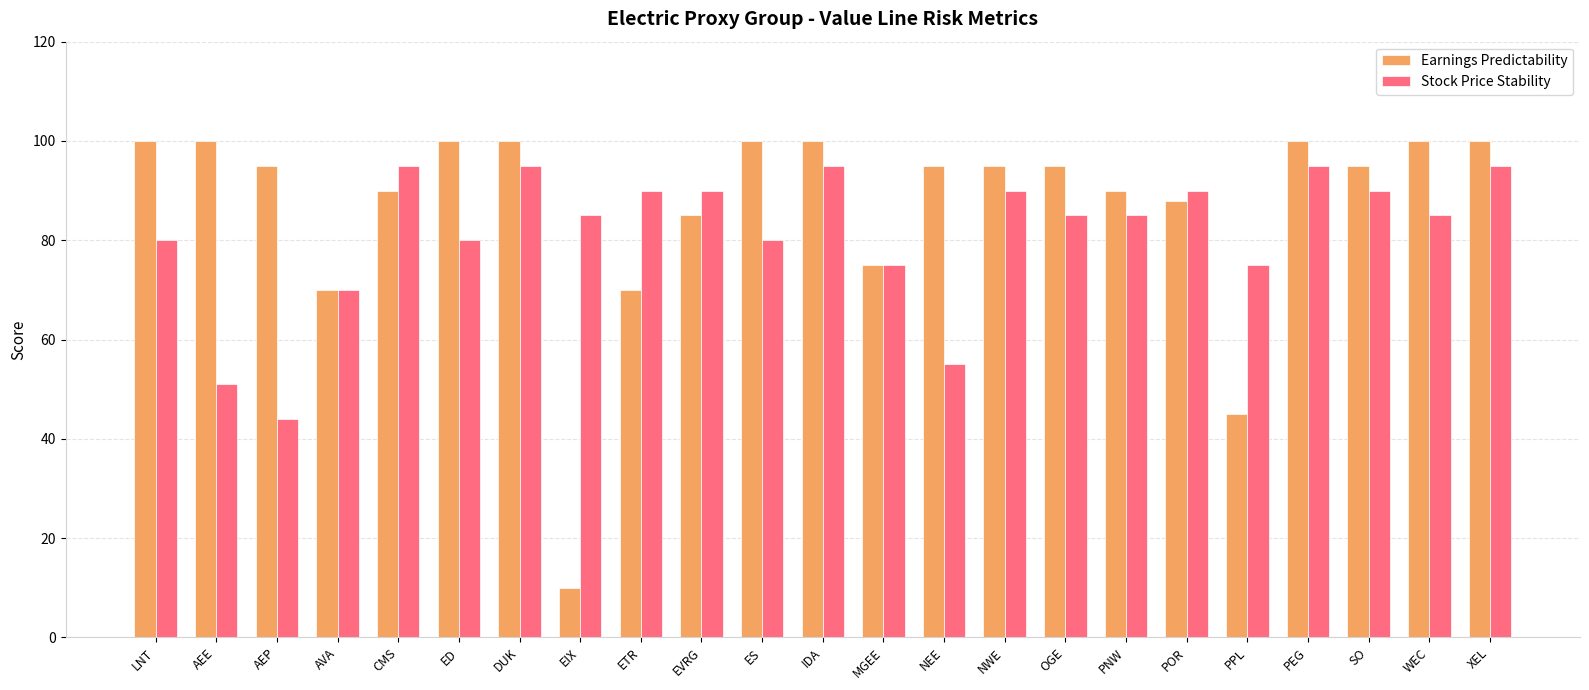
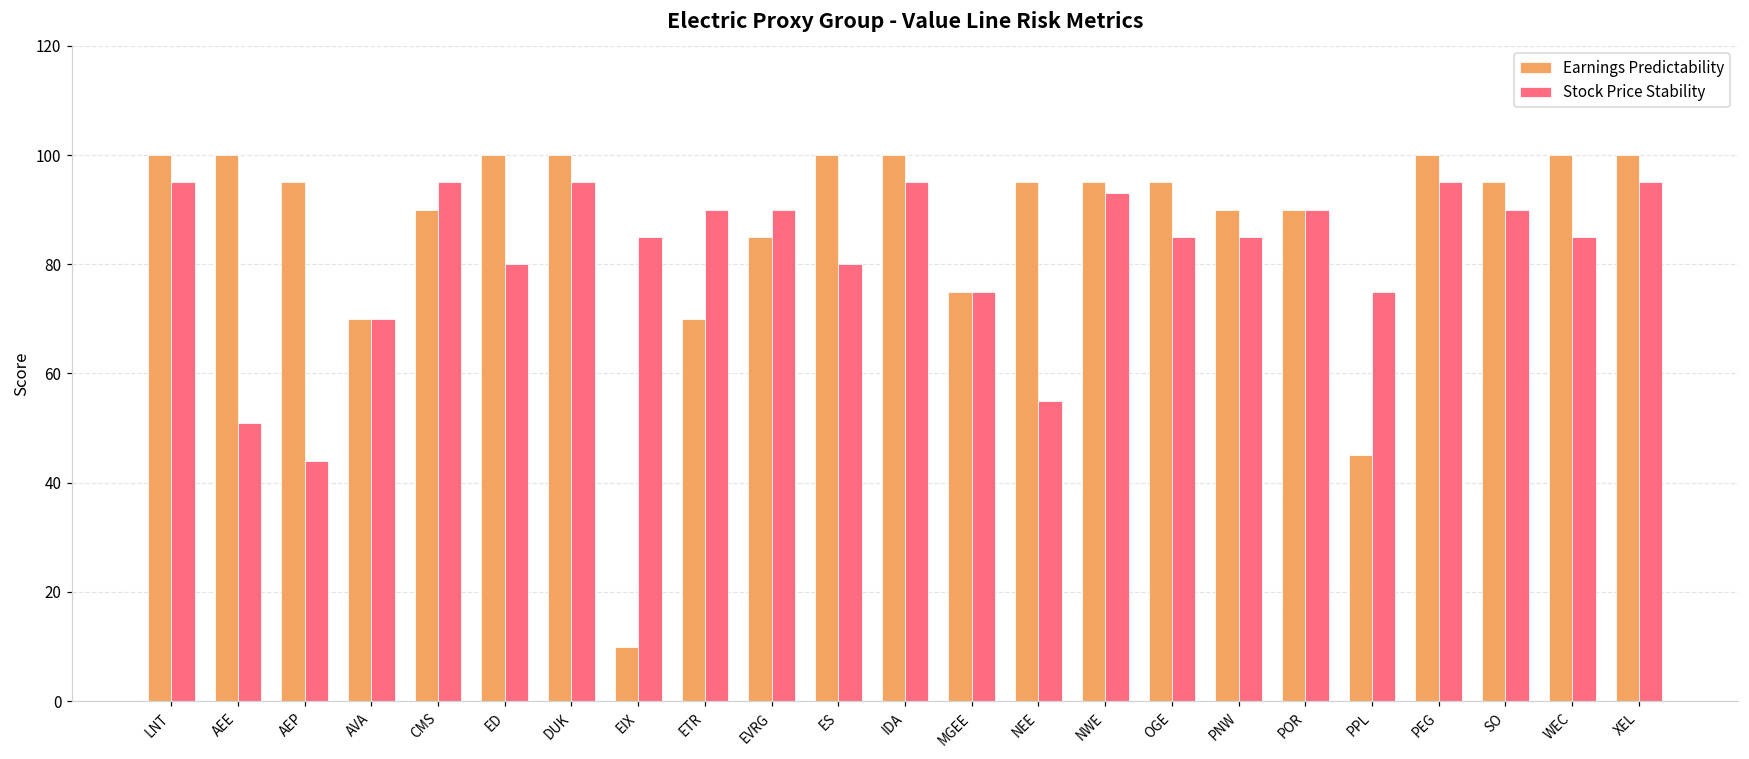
  {
    "Earnings Predictability": {
      "LNT": 100,
      "AEE": 100,
      "AEP": 95,
      "AVA": 70,
      "CMS": 90,
      "ED": 100,
      "DUK": 100,
      "EIX": 10,
      "ETR": 70,
      "EVRG": 85,
      "ES": 100,
      "IDA": 100,
      "MGEE": 75,
      "NEE": 95,
      "NWE": 95,
      "OGE": 95,
      "PNW": 90,
-     "POR": 88,
+     "POR": 90,
      "PPL": 45,
      "PEG": 100,
      "SO": 95,
      "WEC": 100,
      "XEL": 100
    },
    "Stock Price Stability": {
-     "LNT": 80,
+     "LNT": 95,
      "AEE": 51,
      "AEP": 44,
      "AVA": 70,
      "CMS": 95,
      "ED": 80,
      "DUK": 95,
      "EIX": 85,
      "ETR": 90,
      "EVRG": 90,
      "ES": 80,
      "IDA": 95,
      "MGEE": 75,
      "NEE": 55,
-     "NWE": 90,
+     "NWE": 93,
      "OGE": 85,
      "PNW": 85,
      "POR": 90,
      "PPL": 75,
      "PEG": 95,
      "SO": 90,
      "WEC": 85,
      "XEL": 95
    }
  }
